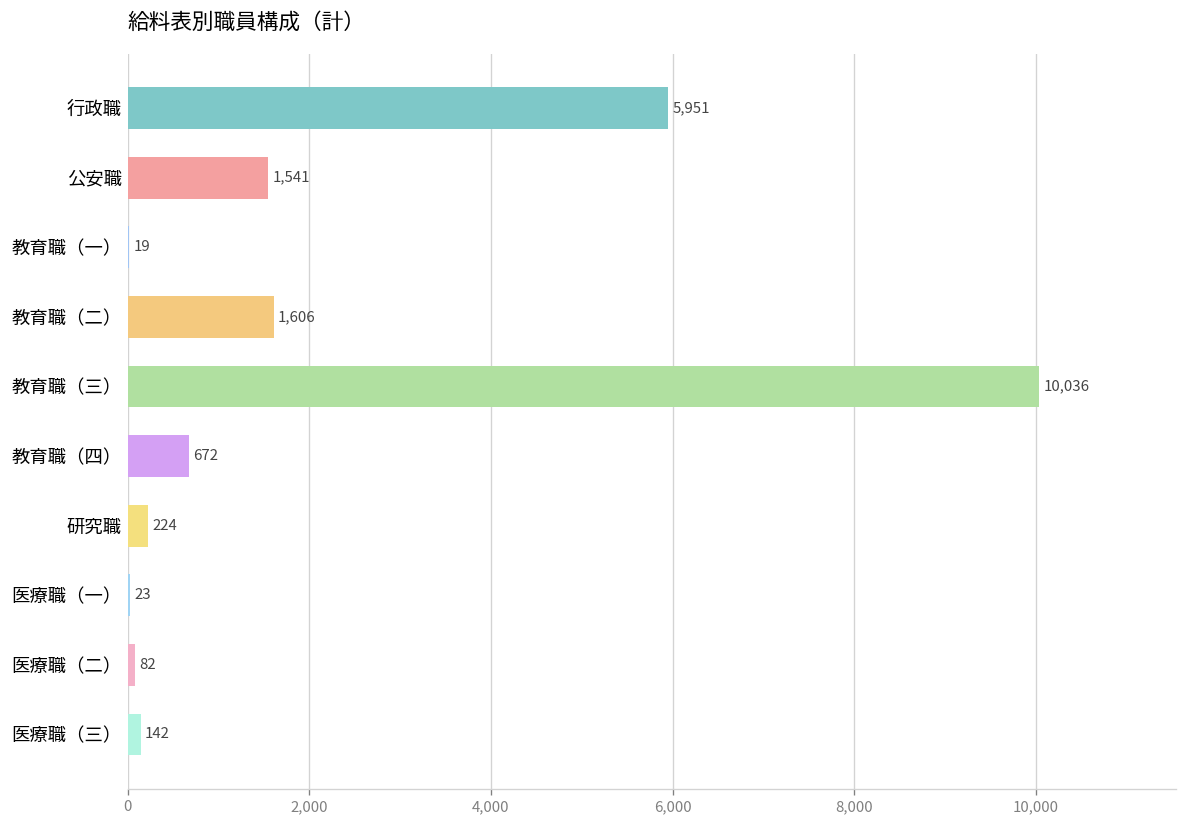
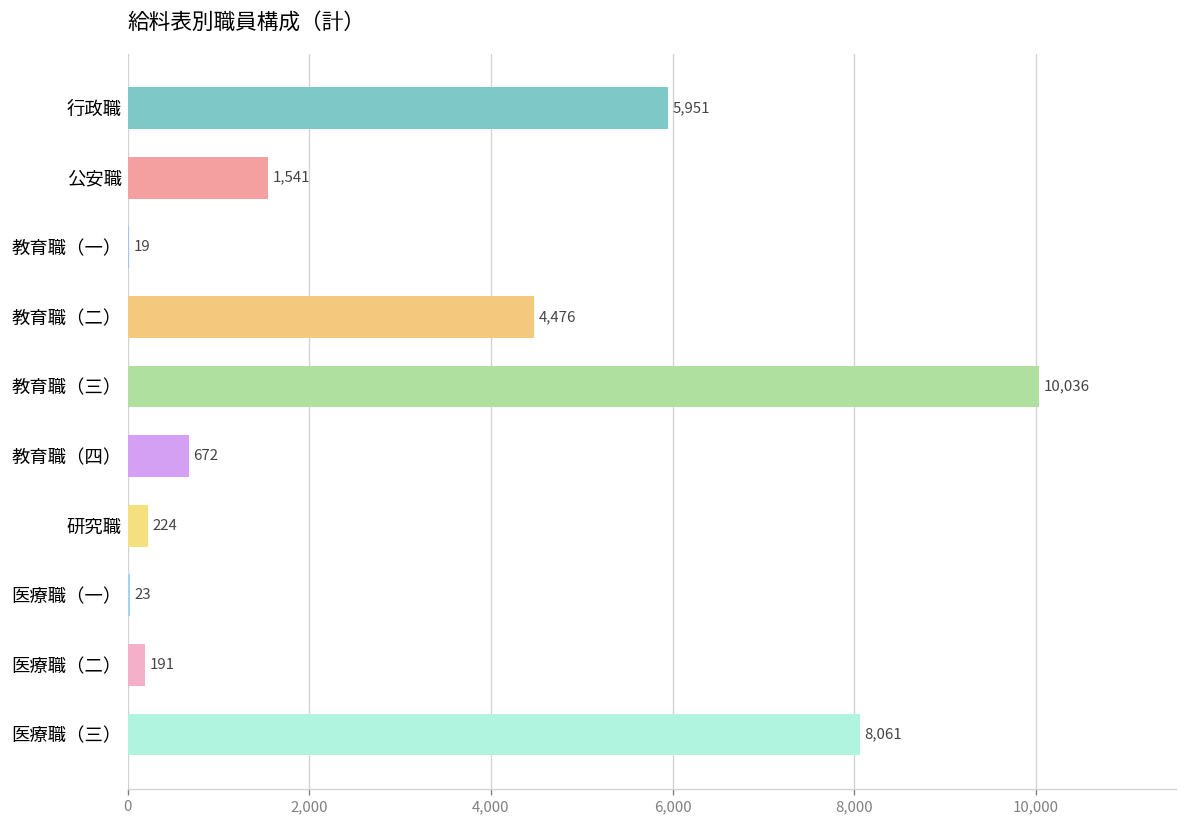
  {
    "行政職": "5,951",
    "公安職": "1,541",
    "教育職（一）": "19",
-   "教育職（二）": "1,606",
+   "教育職（二）": "4,476",
    "教育職（三）": "10,036",
    "教育職（四）": "672",
    "研究職": "224",
    "医療職（一）": "23",
-   "医療職（二）": "82",
-   "医療職（三）": "142"
+   "医療職（二）": "191",
+   "医療職（三）": "8,061"
  }
